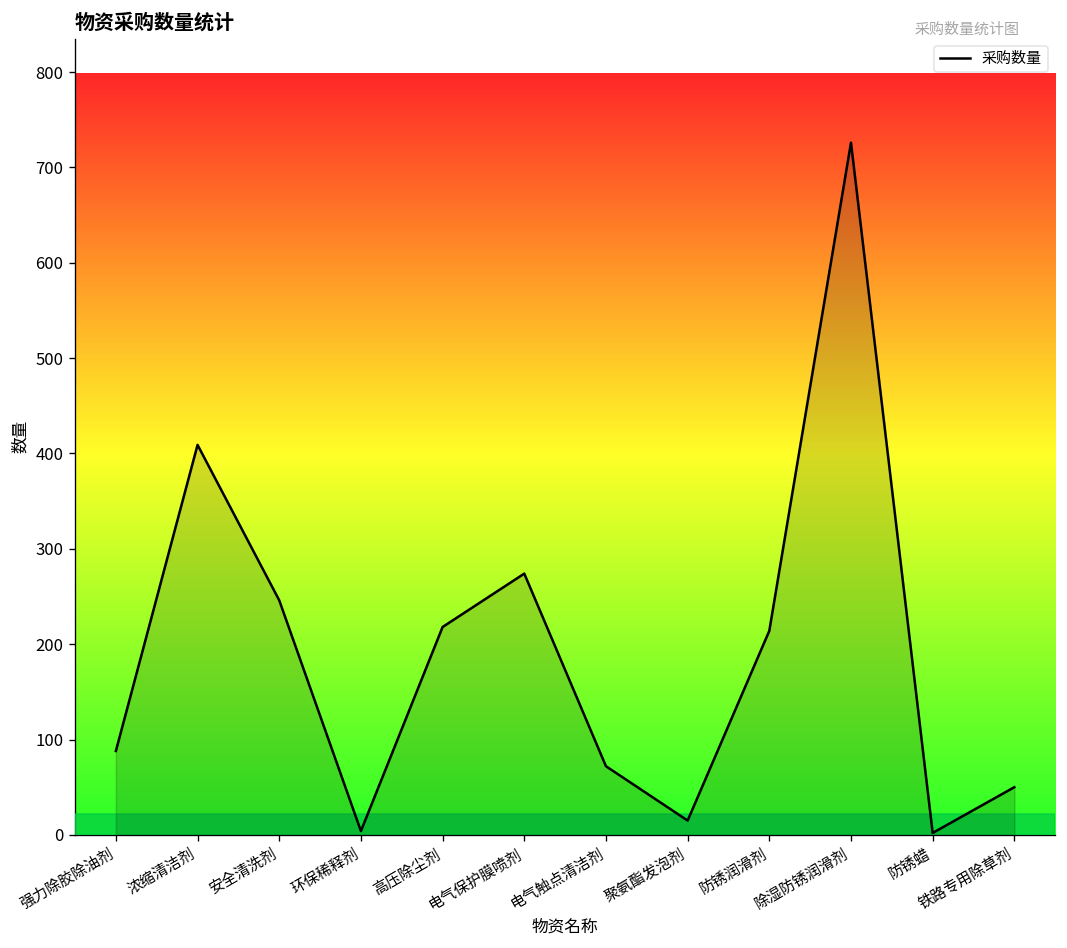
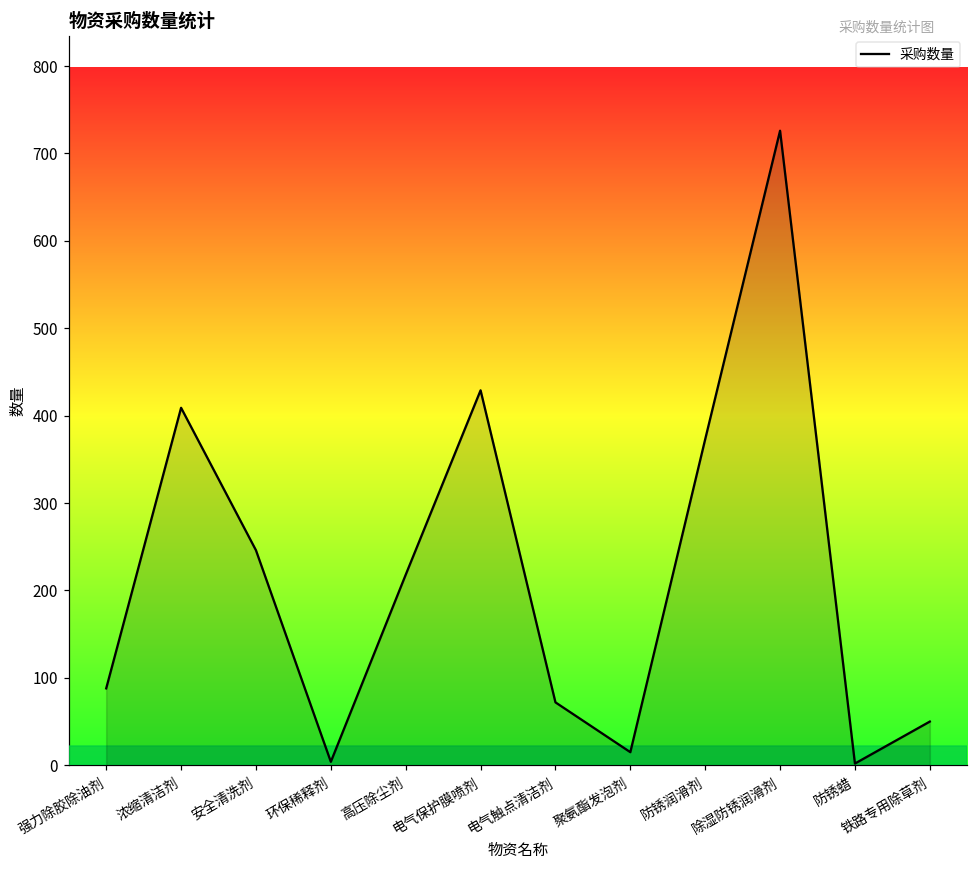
  {
    "强力除胶除油剂": 90,
    "浓缩清洁剂": 410,
    "安全清洗剂": 250,
    "高压除尘剂": 220,
-   "电气保护膜喷剂": 270,
+   "电气保护膜喷剂": 430,
    "电气触点清洁剂": 70,
-   "防锈润滑剂": 210,
+   "防锈润滑剂": 370,
    "除湿防锈润滑剂": 730,
    "铁路专用除草剂": 50
  }
